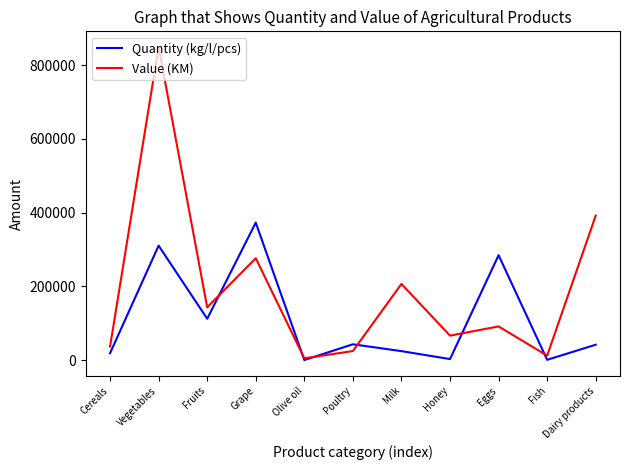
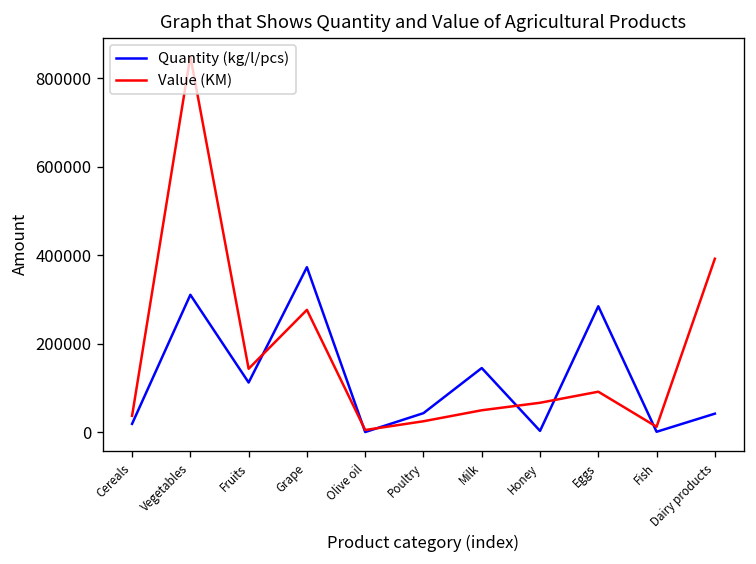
  {
    "Quantity (kg/l/pcs)": {
      "Cereals": 20000,
      "Vegetables": 310000,
      "Fruits": 110000,
      "Grape": 370000,
      "Poultry": 40000,
-     "Milk": 20000,
+     "Milk": 140000,
      "Honey": 0,
      "Eggs": 280000,
      "Fish": 0,
      "Dairy products": 40000
    },
    "Value (KM)": {
      "Cereals": 40000,
      "Fruits": 140000,
      "Grape": 280000,
      "Poultry": 20000,
-     "Milk": 210000,
+     "Milk": 50000,
      "Honey": 70000,
      "Eggs": 90000,
      "Fish": 10000,
      "Dairy products": 390000
    }
  }
